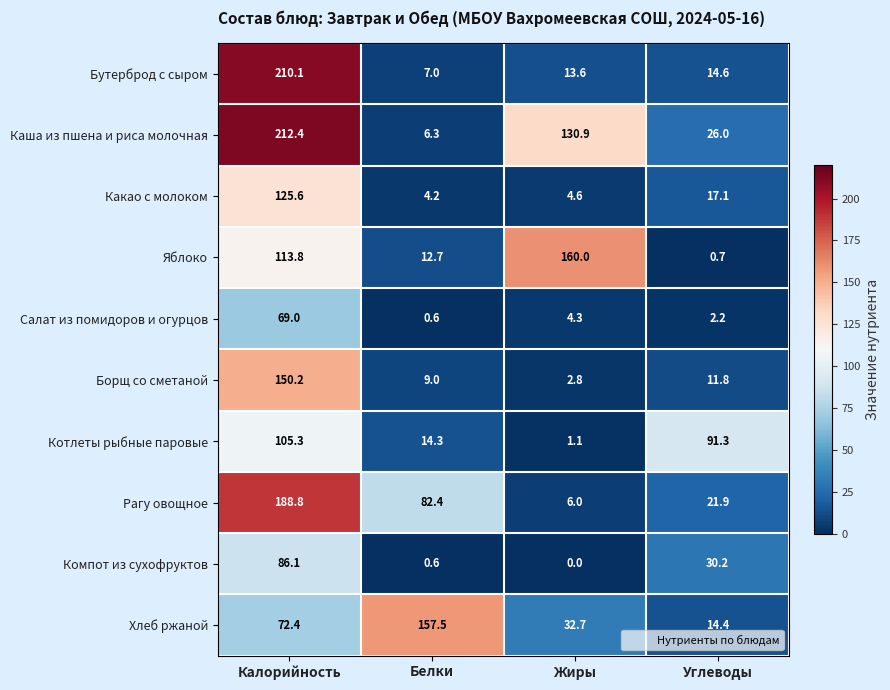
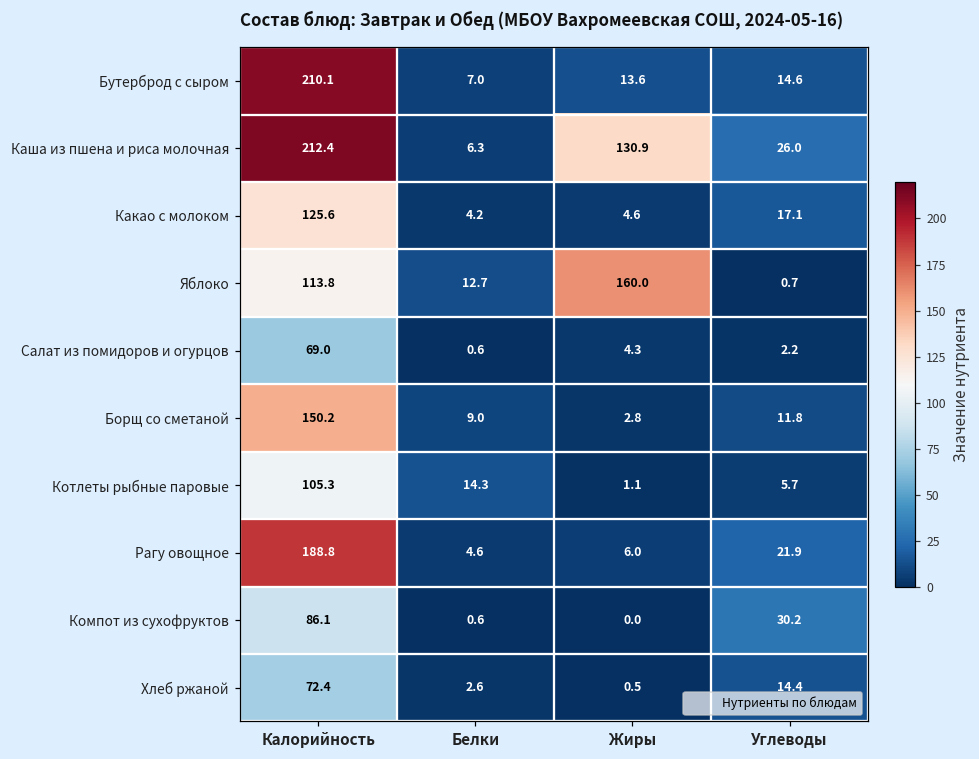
  {
    "Бутерброд с сыром": {
      "Калорийность": 210.1,
      "Белки": 7.0,
      "Жиры": 13.6,
      "Углеводы": 14.6
    },
    "Каша из пшена и риса молочная": {
      "Калорийность": 212.4,
      "Белки": 6.3,
      "Жиры": 130.9,
      "Углеводы": 26.0
    },
    "Какао с молоком": {
      "Калорийность": 125.6,
      "Белки": 4.2,
      "Жиры": 4.6,
      "Углеводы": 17.1
    },
    "Яблоко": {
      "Калорийность": 113.8,
      "Белки": 12.7,
      "Жиры": 160.0,
      "Углеводы": 0.7
    },
    "Салат из помидоров и огурцов": {
      "Калорийность": 69.0,
      "Белки": 0.6,
      "Жиры": 4.3,
      "Углеводы": 2.2
    },
    "Борщ со сметаной": {
      "Калорийность": 150.2,
      "Белки": 9.0,
      "Жиры": 2.8,
      "Углеводы": 11.8
    },
    "Котлеты рыбные паровые": {
      "Калорийность": 105.3,
      "Белки": 14.3,
      "Жиры": 1.1,
-     "Углеводы": 91.3
+     "Углеводы": 5.7
    },
    "Рагу овощное": {
      "Калорийность": 188.8,
-     "Белки": 82.4,
+     "Белки": 4.6,
      "Жиры": 6.0,
      "Углеводы": 21.9
    },
    "Компот из сухофруктов": {
      "Калорийность": 86.1,
      "Белки": 0.6,
      "Жиры": 0.0,
      "Углеводы": 30.2
    },
    "Хлеб ржаной": {
      "Калорийность": 72.4,
-     "Белки": 157.5,
-     "Жиры": 32.7
+     "Белки": 2.6,
+     "Жиры": 0.5
    }
  }
